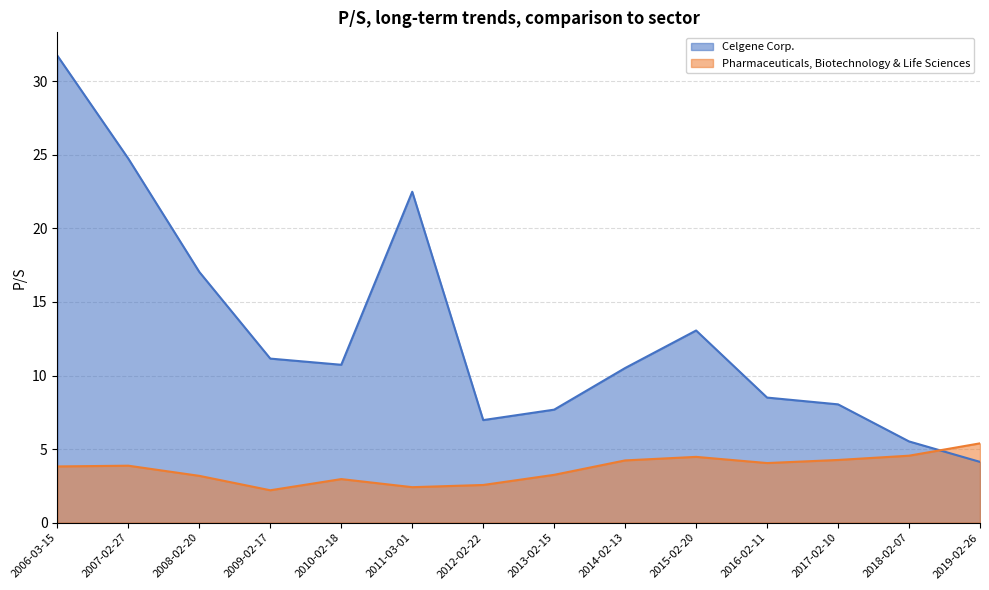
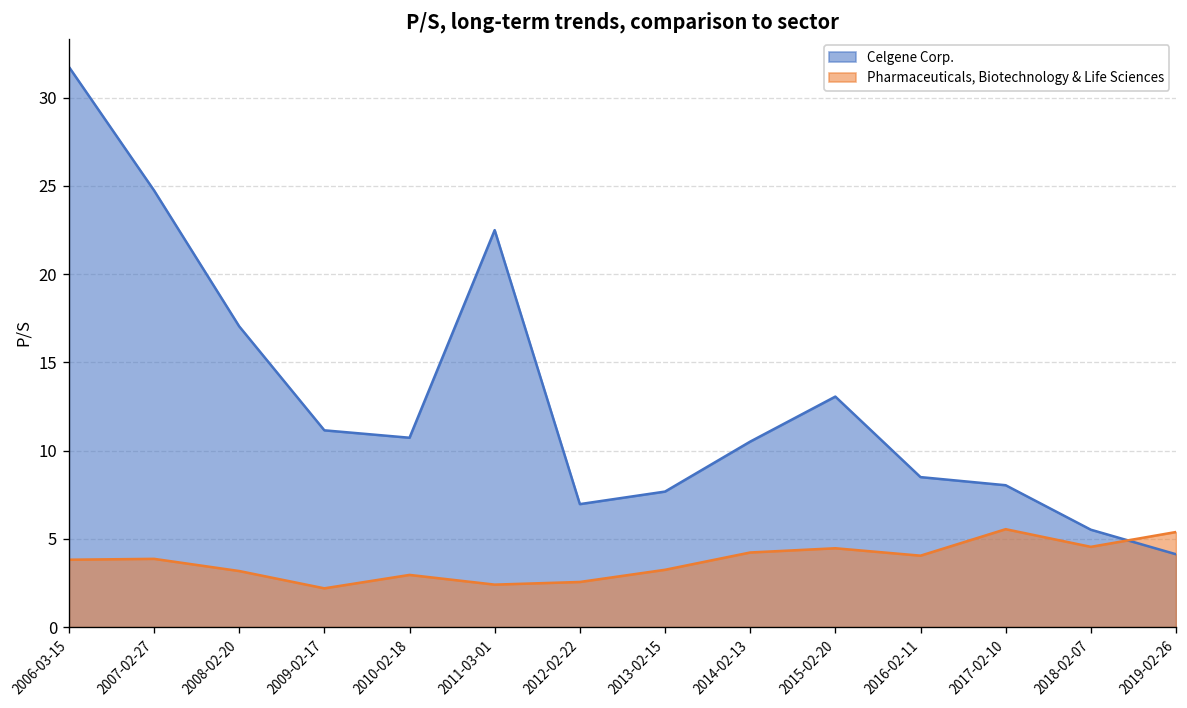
  {
    "Celgene Corp.": {
      "2006-03-15": 31.7,
      "2007-02-27": 24.7,
      "2008-02-20": 17.0,
      "2009-02-17": 11.2,
      "2010-02-18": 10.7,
      "2011-03-01": 22.5,
      "2012-02-22": 7.0,
      "2013-02-15": 7.7,
      "2014-02-13": 10.5,
      "2015-02-20": 13.1,
      "2016-02-11": 8.5,
      "2017-02-10": 8.0,
      "2018-02-07": 5.5,
      "2019-02-26": 4.1
    },
    "Pharmaceuticals, Biotechnology & Life Sciences": {
      "2006-03-15": 3.8,
      "2007-02-27": 3.9,
      "2008-02-20": 3.2,
      "2009-02-17": 2.2,
      "2010-02-18": 3.0,
      "2011-03-01": 2.4,
      "2012-02-22": 2.6,
      "2013-02-15": 3.3,
      "2014-02-13": 4.2,
      "2015-02-20": 4.5,
      "2016-02-11": 4.1,
-     "2017-02-10": 4.3,
+     "2017-02-10": 5.6,
      "2018-02-07": 4.6,
      "2019-02-26": 5.4
    }
  }
